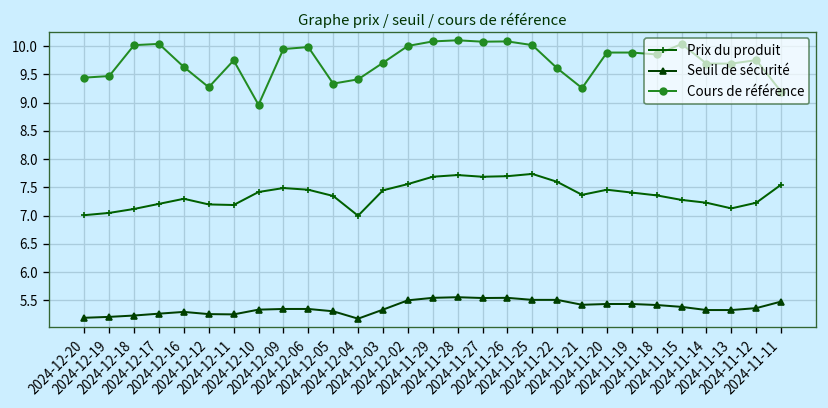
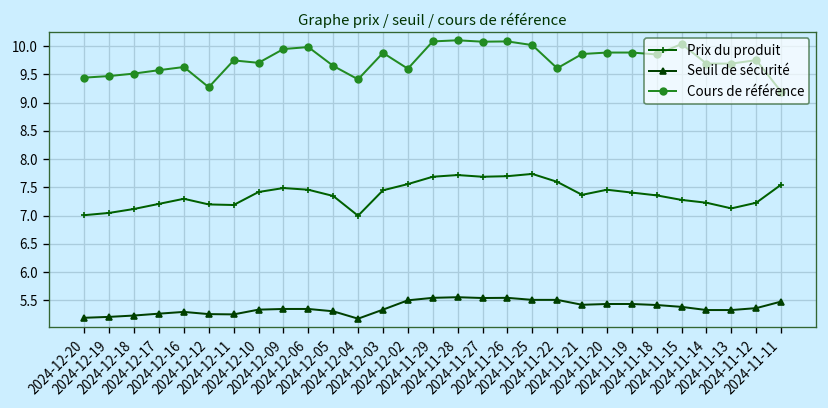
  {
    "Cours de référence": {
      "2024-12-20": 9.4,
      "2024-12-19": 9.5,
-     "2024-12-18": 10.0,
-     "2024-12-17": 10.0,
+     "2024-12-18": 9.5,
+     "2024-12-17": 9.6,
      "2024-12-16": 9.6,
      "2024-12-12": 9.3,
      "2024-12-11": 9.7,
-     "2024-12-10": 9.0,
+     "2024-12-10": 9.7,
      "2024-12-09": 10.0,
      "2024-12-06": 10.0,
-     "2024-12-05": 9.3,
+     "2024-12-05": 9.7,
      "2024-12-04": 9.4,
-     "2024-12-03": 9.7,
-     "2024-12-02": 10.0,
+     "2024-12-03": 9.9,
+     "2024-12-02": 9.6,
      "2024-11-29": 10.1,
      "2024-11-28": 10.1,
      "2024-11-27": 10.1,
      "2024-11-26": 10.1,
      "2024-11-25": 10.0,
      "2024-11-22": 9.6,
-     "2024-11-21": 9.3,
+     "2024-11-21": 9.9,
      "2024-11-20": 9.9,
      "2024-11-19": 9.9
    }
  }
